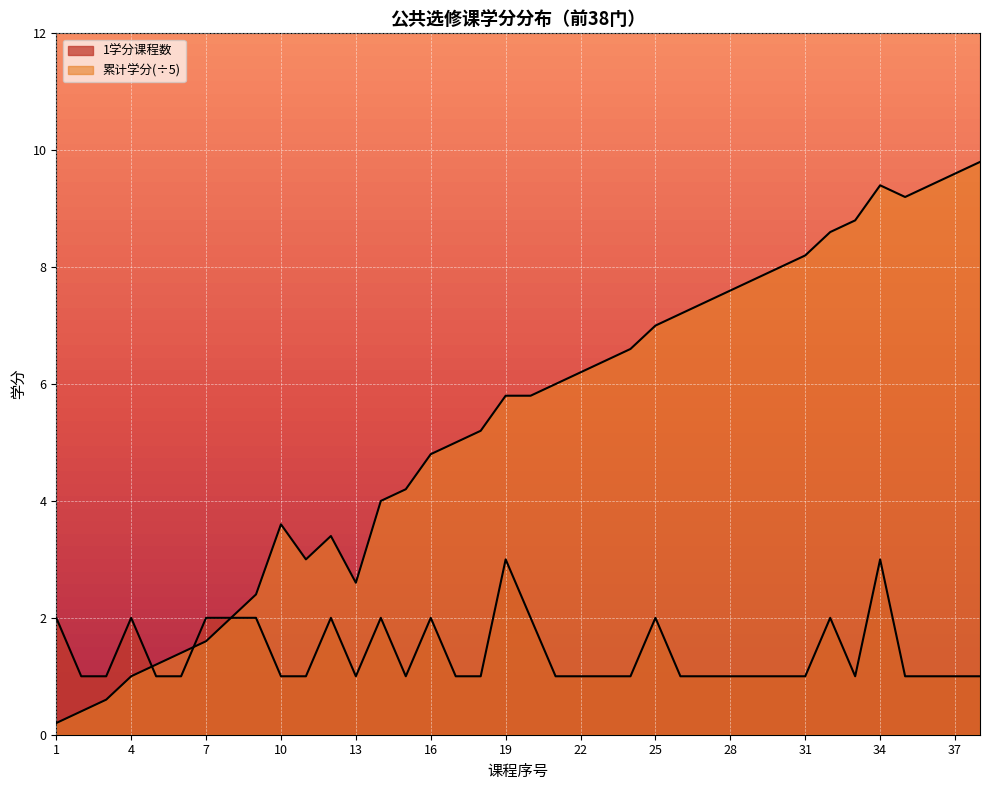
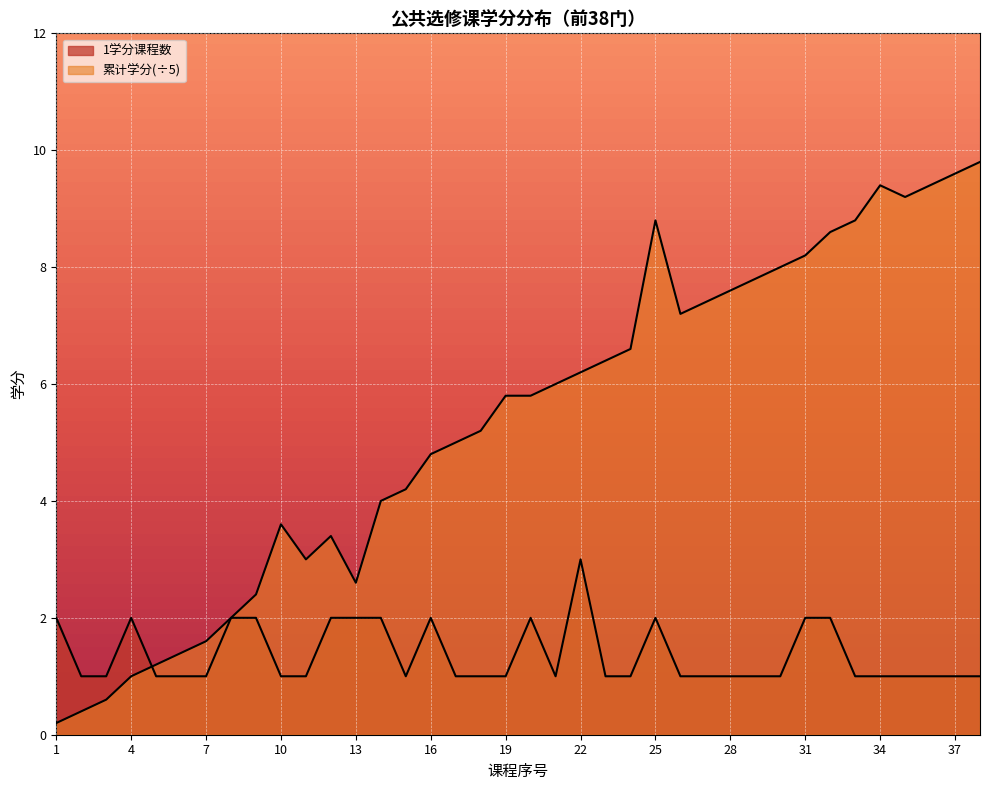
  {
    "1学分课程数": {
      "1": 2,
      "4": 2,
-     "7": 2,
+     "7": 1,
      "10": 1,
-     "13": 1,
+     "13": 2,
      "16": 2,
-     "19": 3,
-     "22": 1,
+     "19": 1,
+     "22": 3,
      "25": 2,
      "28": 1,
-     "31": 1,
-     "34": 3,
+     "31": 2,
+     "34": 1,
      "37": 1
    },
    "累计学分(÷5)": {
      "1": 0.2,
      "4": 1.0,
      "7": 1.6,
      "10": 3.6,
      "13": 2.6,
      "16": 4.8,
      "19": 5.8,
      "22": 6.2,
-     "25": 7.0,
+     "25": 8.8,
      "28": 7.6,
      "31": 8.2,
      "34": 9.4,
      "37": 9.6
    }
  }
